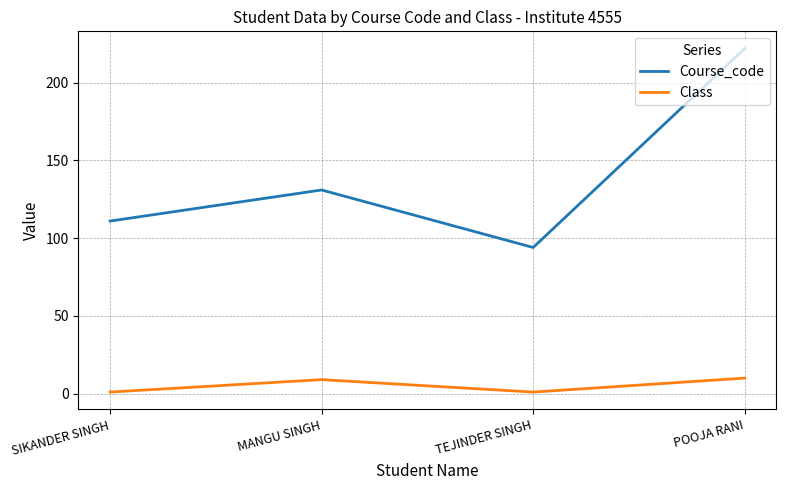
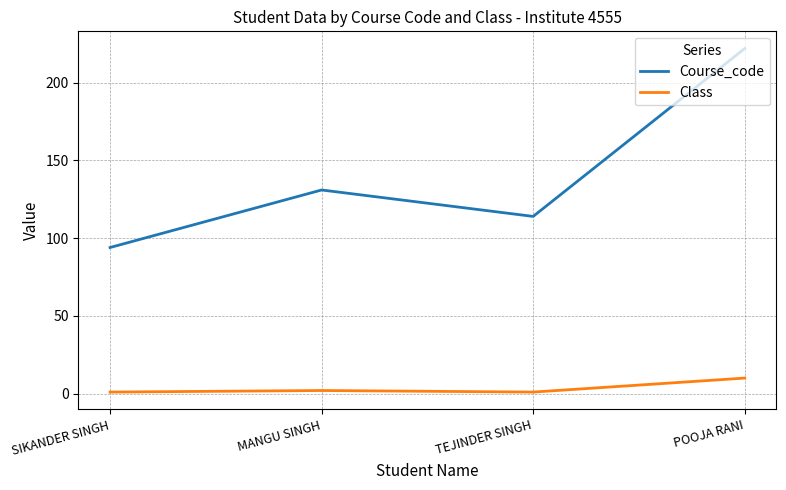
  {
    "Course_code": {
-     "SIKANDER SINGH": 111,
+     "SIKANDER SINGH": 94,
      "MANGU SINGH": 131,
-     "TEJINDER SINGH": 94
+     "TEJINDER SINGH": 114
    },
    "Class": {
      "SIKANDER SINGH": 1,
-     "MANGU SINGH": 9,
+     "MANGU SINGH": 2,
      "TEJINDER SINGH": 1,
      "POOJA RANI": 10
    }
  }
